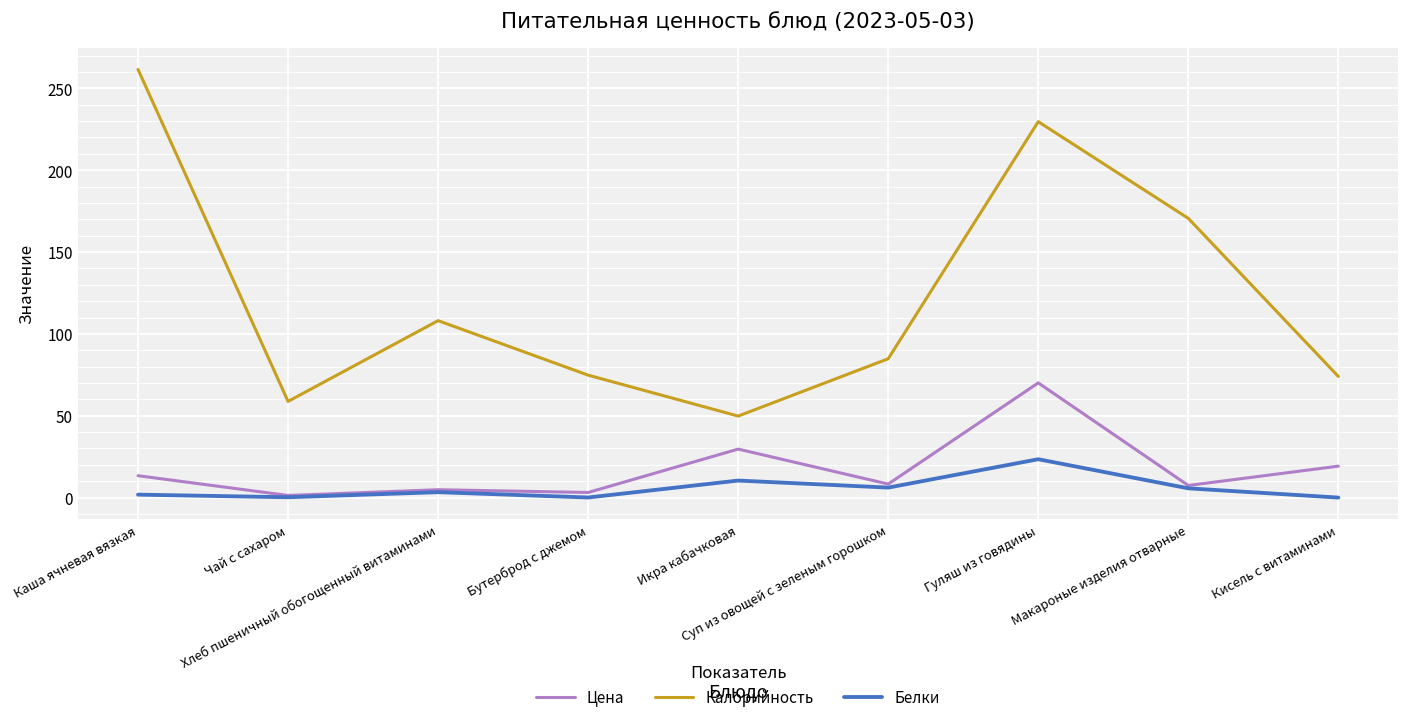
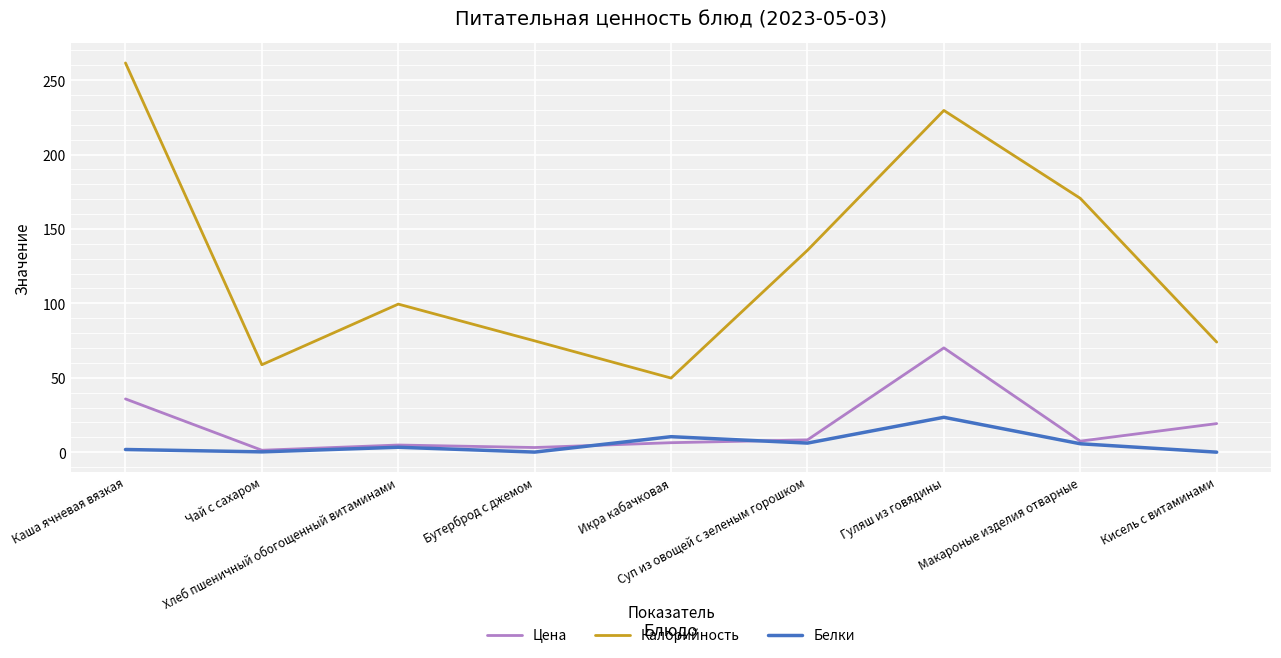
  {
    "Цена": {
-     "Каша ячневая вязкая": 13,
+     "Каша ячневая вязкая": 36,
      "Бутерброд с джемом": 3,
-     "Икра кабачковая": 30,
+     "Икра кабачковая": 6,
      "Суп из овощей с зеленым горошком": 8,
      "Гуляш из говядины": 70,
      "Макароные изделия отварные": 7,
      "Кисель с витаминами": 19
    },
    "Калорийность": {
      "Каша ячневая вязкая": 262,
      "Чай с сахаром": 59,
-     "Хлеб пшеничный обогощенный витаминами": 108,
+     "Хлеб пшеничный обогощенный витаминами": 100,
      "Бутерброд с джемом": 75,
      "Икра кабачковая": 50,
-     "Суп из овощей с зеленым горошком": 85,
+     "Суп из овощей с зеленым горошком": 136,
      "Гуляш из говядины": 230,
      "Макароные изделия отварные": 171,
      "Кисель с витаминами": 74
    },
    "Белки": {
      "Каша ячневая вязкая": 2,
      "Бутерброд с джемом": 0,
      "Икра кабачковая": 10,
      "Суп из овощей с зеленым горошком": 6,
      "Гуляш из говядины": 23,
      "Макароные изделия отварные": 6,
      "Кисель с витаминами": 0
    }
  }
